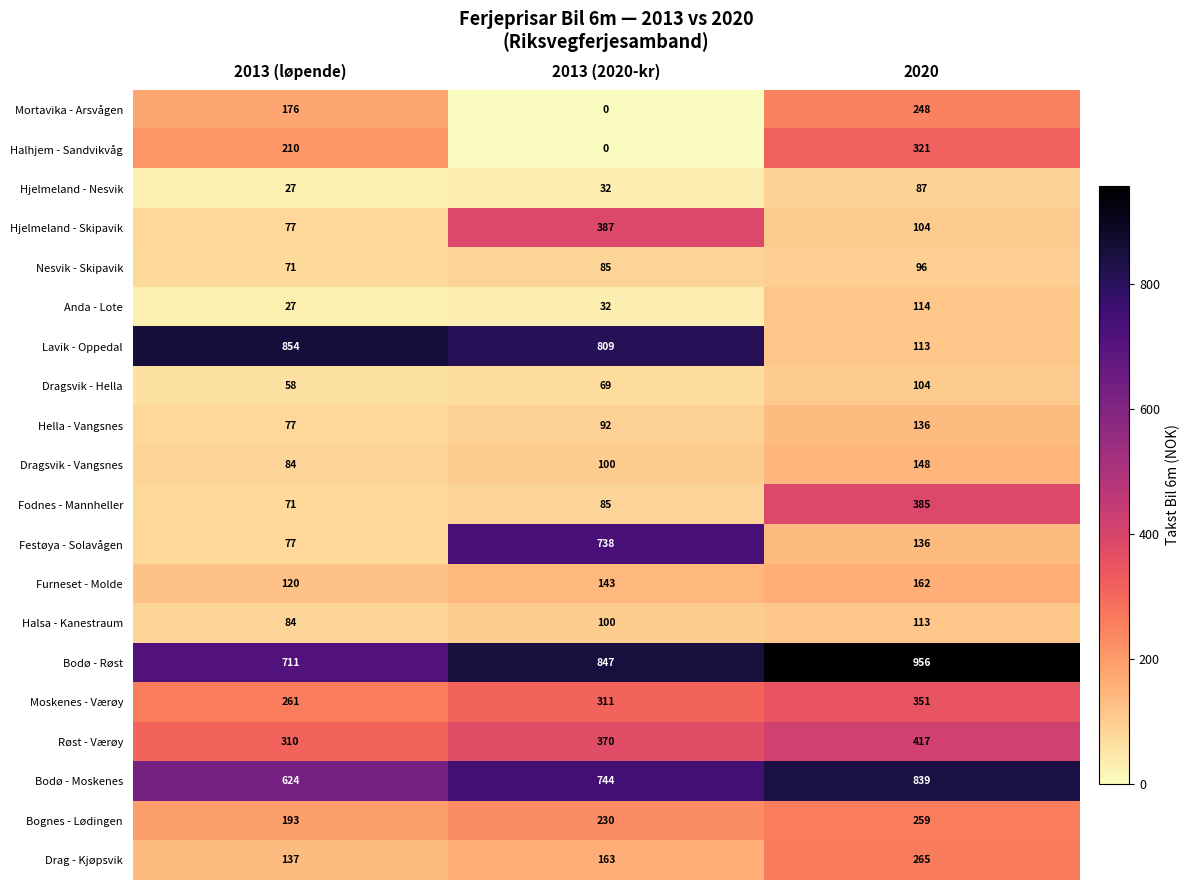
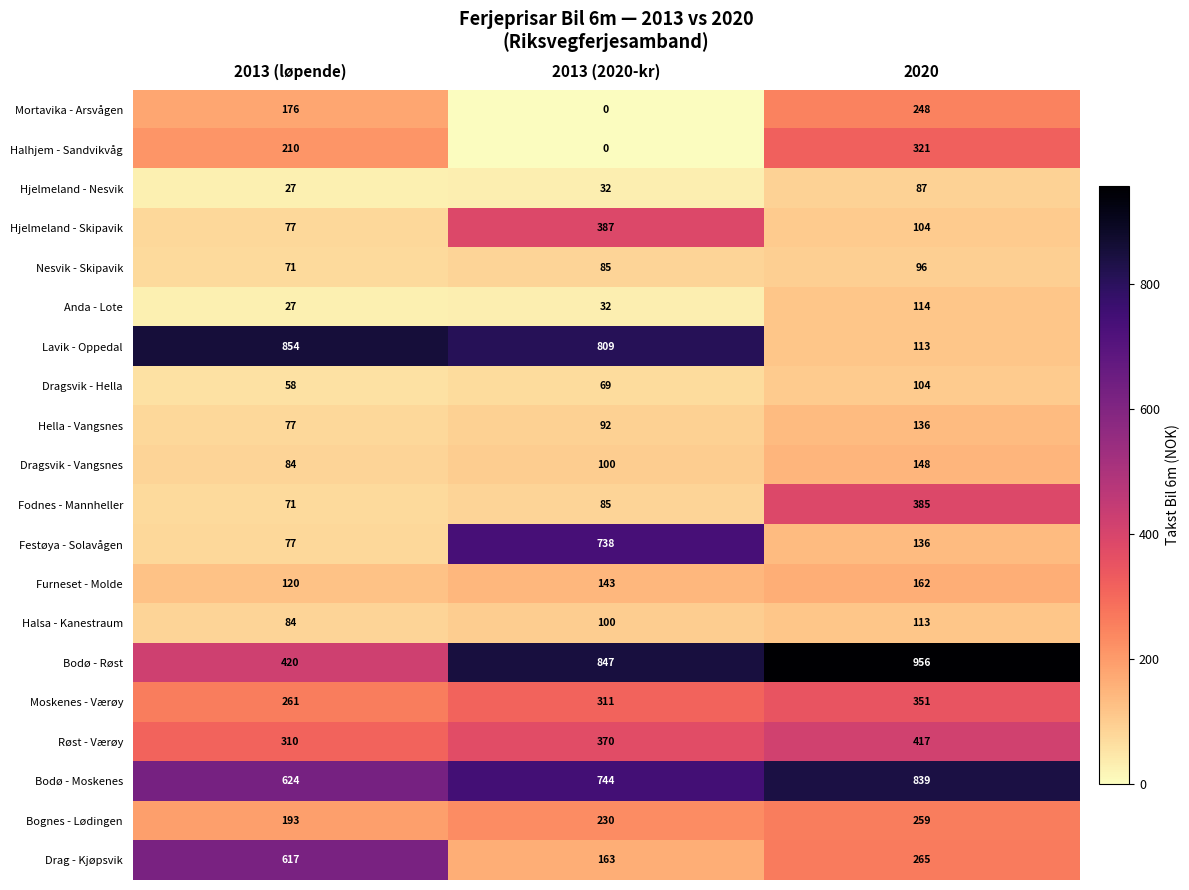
  {
    "Mortavika - Arsvågen": {
      "2013 (løpende)": 176,
      "2013 (2020-kr)": 0,
      "2020": 248
    },
    "Halhjem - Sandvikvåg": {
      "2013 (løpende)": 210,
      "2013 (2020-kr)": 0,
      "2020": 321
    },
    "Hjelmeland - Nesvik": {
      "2013 (løpende)": 27,
      "2013 (2020-kr)": 32,
      "2020": 87
    },
    "Hjelmeland - Skipavik": {
      "2013 (løpende)": 77,
      "2013 (2020-kr)": 387,
      "2020": 104
    },
    "Nesvik - Skipavik": {
      "2013 (løpende)": 71,
      "2013 (2020-kr)": 85,
      "2020": 96
    },
    "Anda - Lote": {
      "2013 (løpende)": 27,
      "2013 (2020-kr)": 32,
      "2020": 114
    },
    "Lavik - Oppedal": {
      "2013 (løpende)": 854,
      "2013 (2020-kr)": 809,
      "2020": 113
    },
    "Dragsvik - Hella": {
      "2013 (løpende)": 58,
      "2013 (2020-kr)": 69,
      "2020": 104
    },
    "Hella - Vangsnes": {
      "2013 (løpende)": 77,
      "2013 (2020-kr)": 92,
      "2020": 136
    },
    "Dragsvik - Vangsnes": {
      "2013 (løpende)": 84,
      "2013 (2020-kr)": 100,
      "2020": 148
    },
    "Fodnes - Mannheller": {
      "2013 (løpende)": 71,
      "2013 (2020-kr)": 85,
      "2020": 385
    },
    "Festøya - Solavågen": {
      "2013 (løpende)": 77,
      "2013 (2020-kr)": 738,
      "2020": 136
    },
    "Furneset - Molde": {
      "2013 (løpende)": 120,
      "2013 (2020-kr)": 143,
      "2020": 162
    },
    "Halsa - Kanestraum": {
      "2013 (løpende)": 84,
      "2013 (2020-kr)": 100,
      "2020": 113
    },
    "Bodø - Røst": {
-     "2013 (løpende)": 711,
+     "2013 (løpende)": 420,
      "2013 (2020-kr)": 847,
      "2020": 956
    },
    "Moskenes - Værøy": {
      "2013 (løpende)": 261,
      "2013 (2020-kr)": 311,
      "2020": 351
    },
    "Røst - Værøy": {
      "2013 (løpende)": 310,
      "2013 (2020-kr)": 370,
      "2020": 417
    },
    "Bodø - Moskenes": {
      "2013 (løpende)": 624,
      "2013 (2020-kr)": 744,
      "2020": 839
    },
    "Bognes - Lødingen": {
      "2013 (løpende)": 193,
      "2013 (2020-kr)": 230,
      "2020": 259
    },
    "Drag - Kjøpsvik": {
-     "2013 (løpende)": 137,
+     "2013 (løpende)": 617,
      "2013 (2020-kr)": 163,
      "2020": 265
    }
  }
